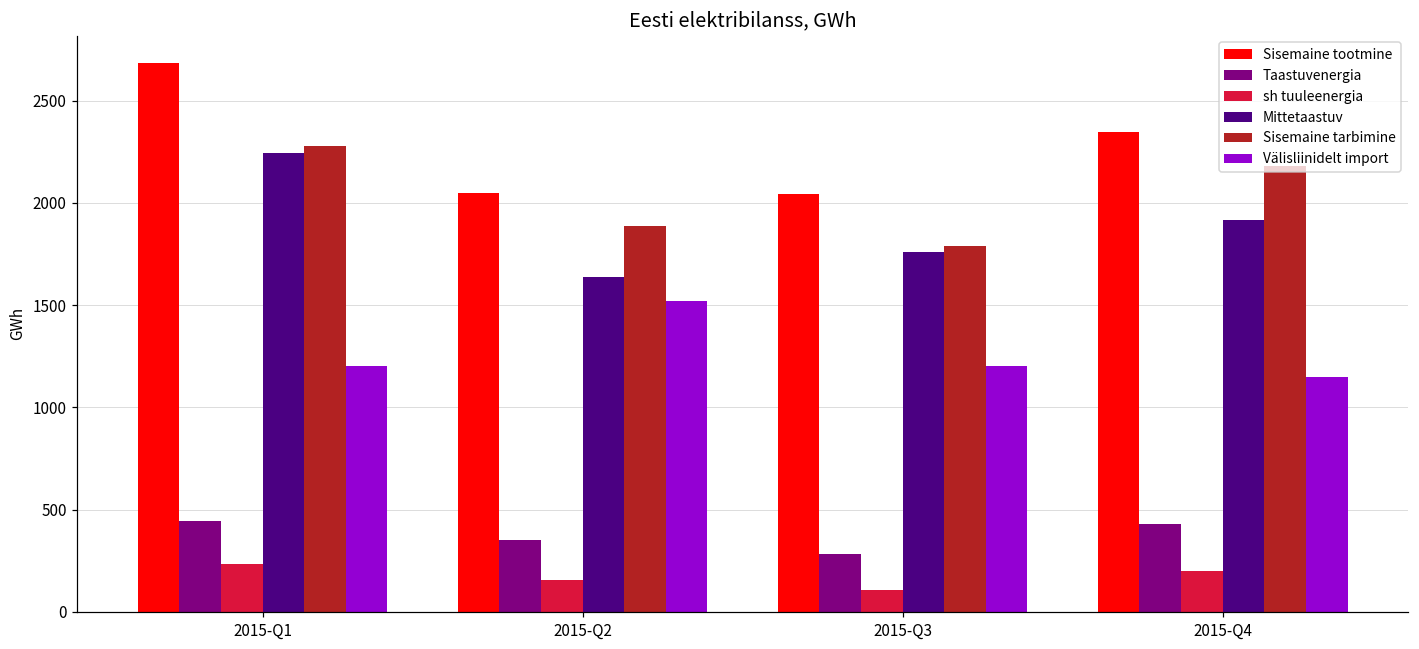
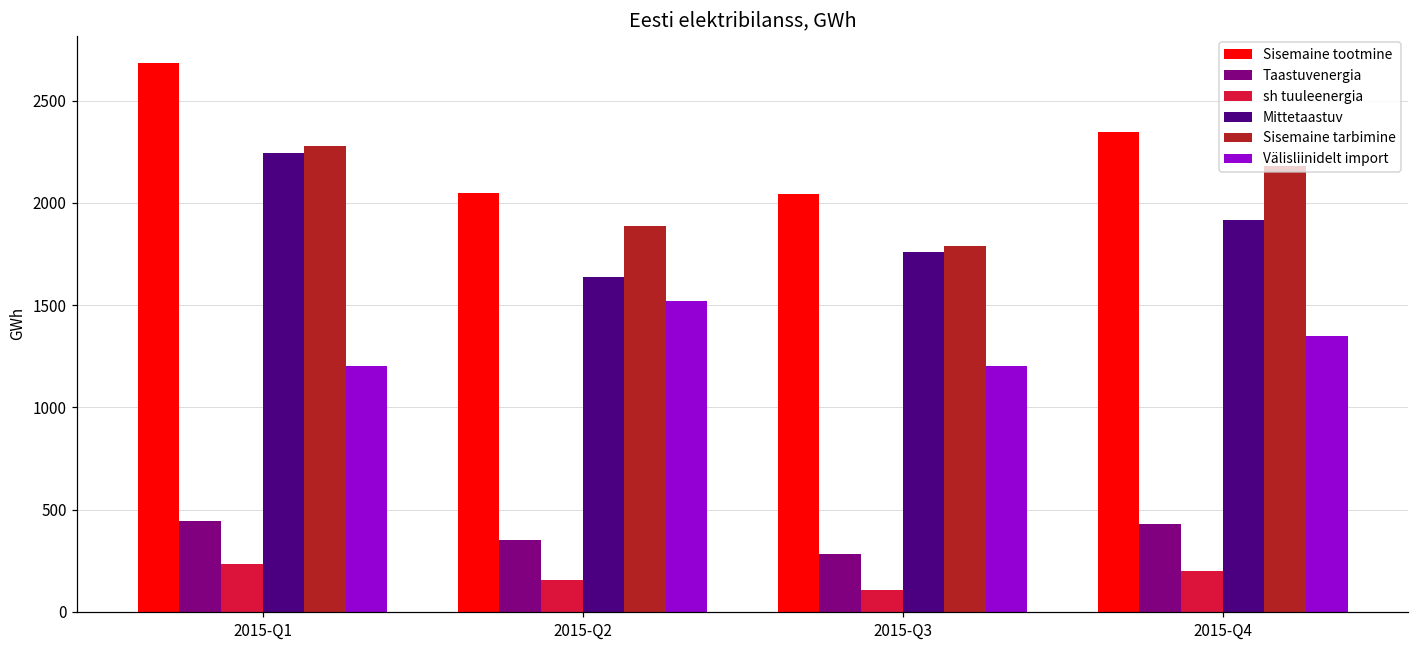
  {
    "Sisemaine tootmine": {
      "2015-Q1": 2680,
      "2015-Q2": 2050,
      "2015-Q3": 2040,
      "2015-Q4": 2340
    },
    "Välisliinidelt import": {
      "2015-Q1": 1200,
      "2015-Q2": 1520,
      "2015-Q3": 1200,
-     "2015-Q4": 1150
+     "2015-Q4": 1350
    }
  }
